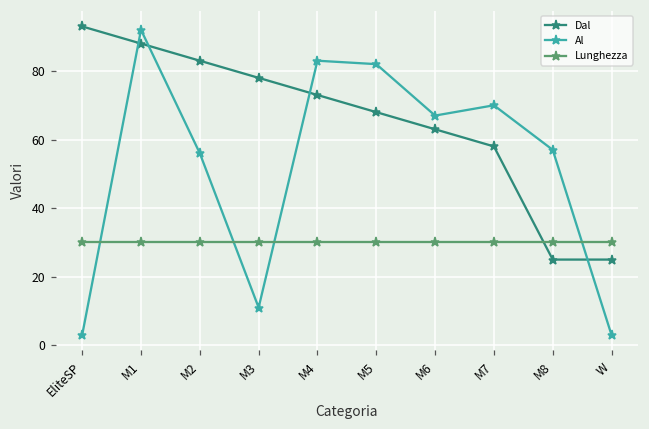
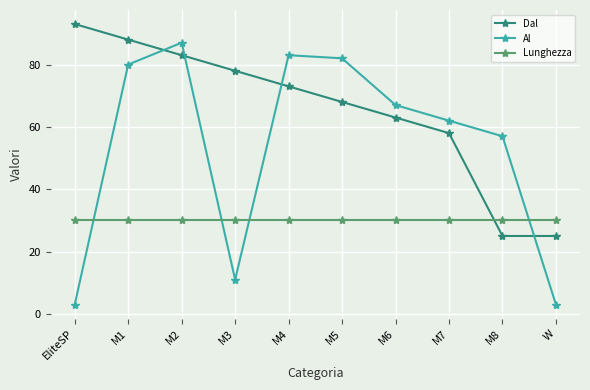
  {
    "Al": {
      "EliteSP": 3,
-     "M1": 92,
-     "M2": 56,
+     "M1": 80,
+     "M2": 87,
      "M3": 11,
      "M4": 83,
      "M5": 82,
      "M6": 67,
-     "M7": 70,
+     "M7": 62,
      "M8": 57,
      "W": 3
    }
  }
